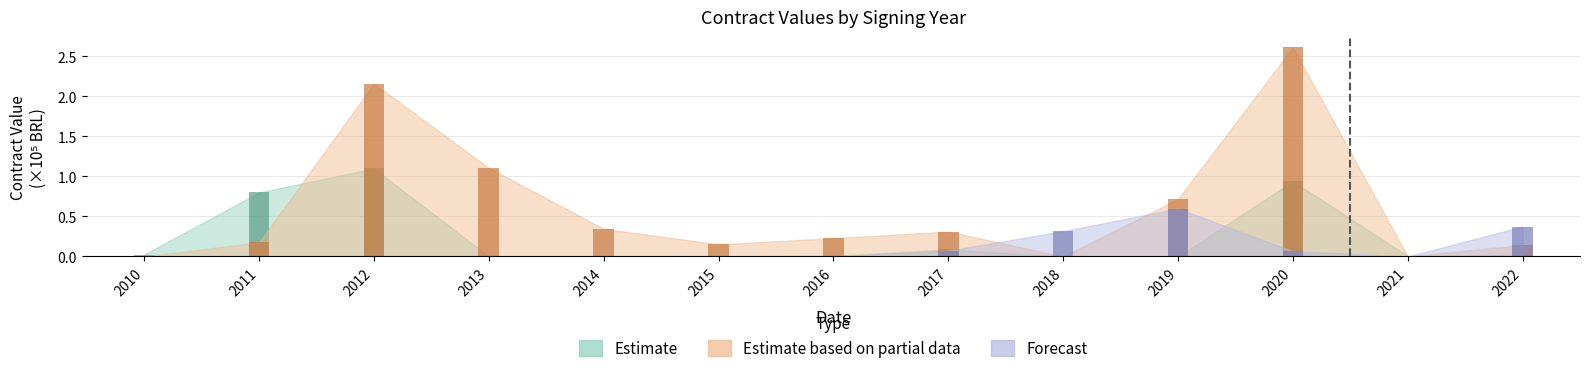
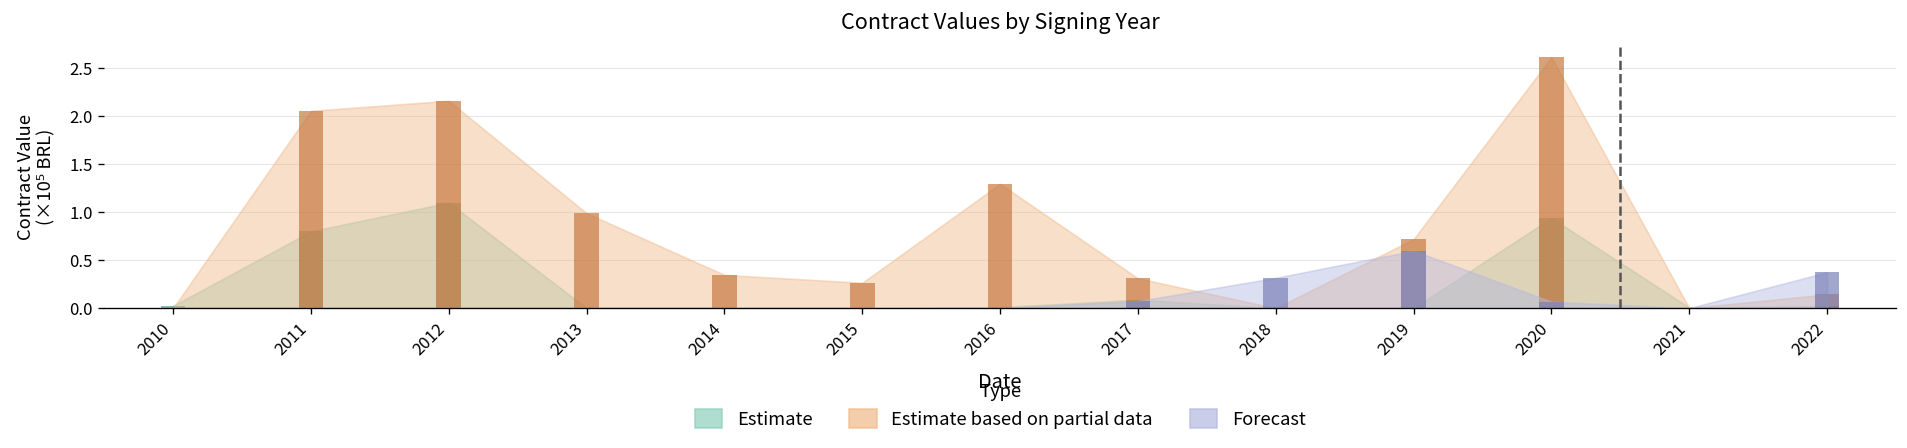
  {
    "Estimate based on partial data": {
      "2010": 0.0,
-     "2011": 0.2,
+     "2011": 2.1,
      "2012": 2.2,
-     "2013": 1.1,
+     "2013": 1.0,
      "2014": 0.3,
-     "2015": 0.2,
-     "2016": 0.2,
+     "2015": 0.3,
+     "2016": 1.3,
      "2017": 0.3,
      "2018": 0.0,
      "2019": 0.7,
      "2020": 2.6,
      "2021": 0.0,
      "2022": 0.1
    }
  }
